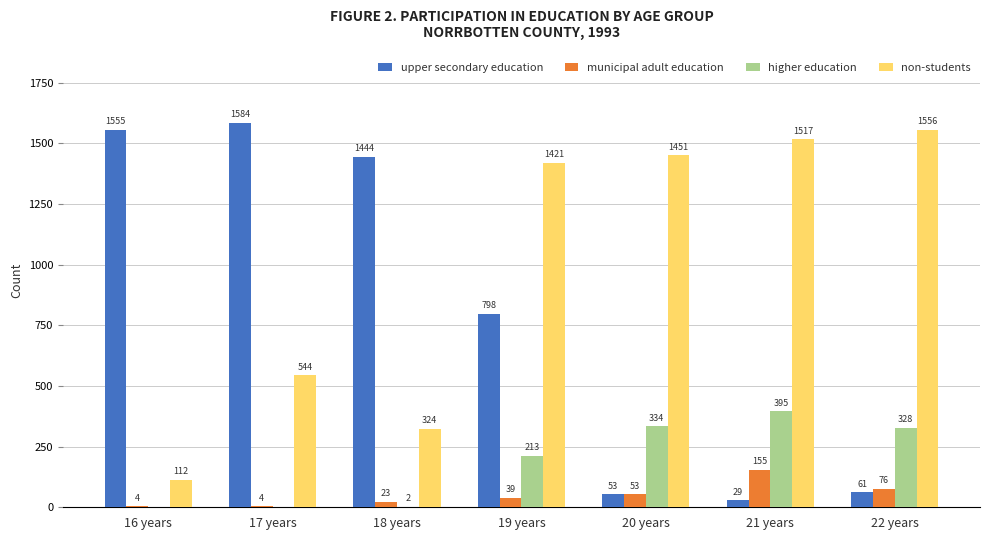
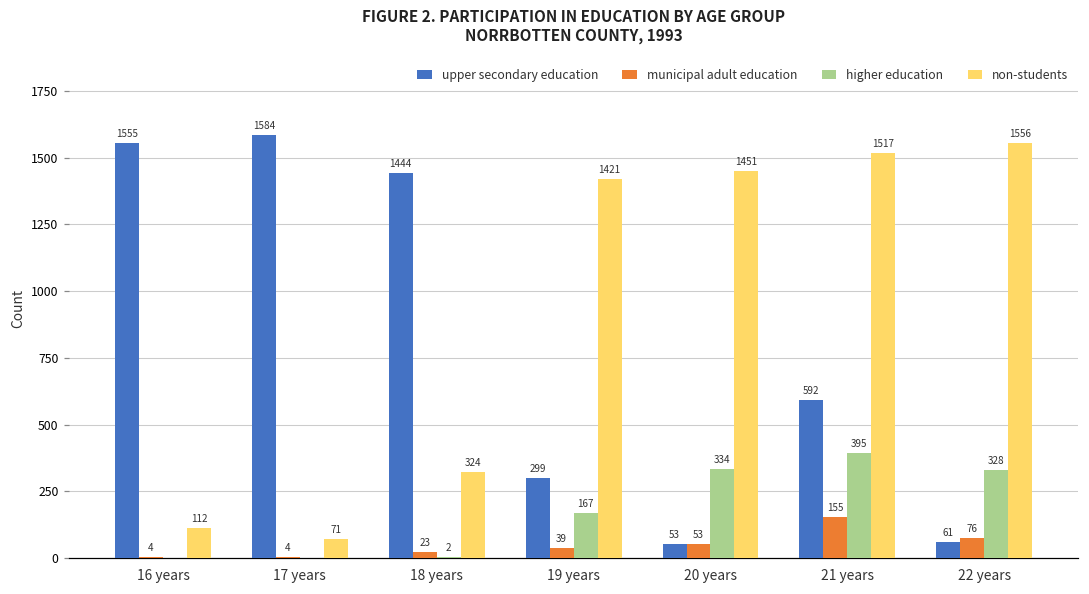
  {
    "upper secondary education": {
      "16 years": 1555,
      "17 years": 1584,
      "18 years": 1444,
-     "19 years": 798,
+     "19 years": 299,
      "20 years": 53,
-     "21 years": 29,
+     "21 years": 592,
      "22 years": 61
    },
    "municipal adult education": {
      "16 years": 4,
      "17 years": 4,
      "18 years": 23,
      "19 years": 39,
      "20 years": 53,
      "21 years": 155,
      "22 years": 76
    },
    "higher education": {
      "18 years": 2,
-     "19 years": 213,
+     "19 years": 167,
      "20 years": 334,
      "21 years": 395,
      "22 years": 328
    },
    "non-students": {
      "16 years": 112,
-     "17 years": 544,
+     "17 years": 71,
      "18 years": 324,
      "19 years": 1421,
      "20 years": 1451,
      "21 years": 1517,
      "22 years": 1556
    }
  }
